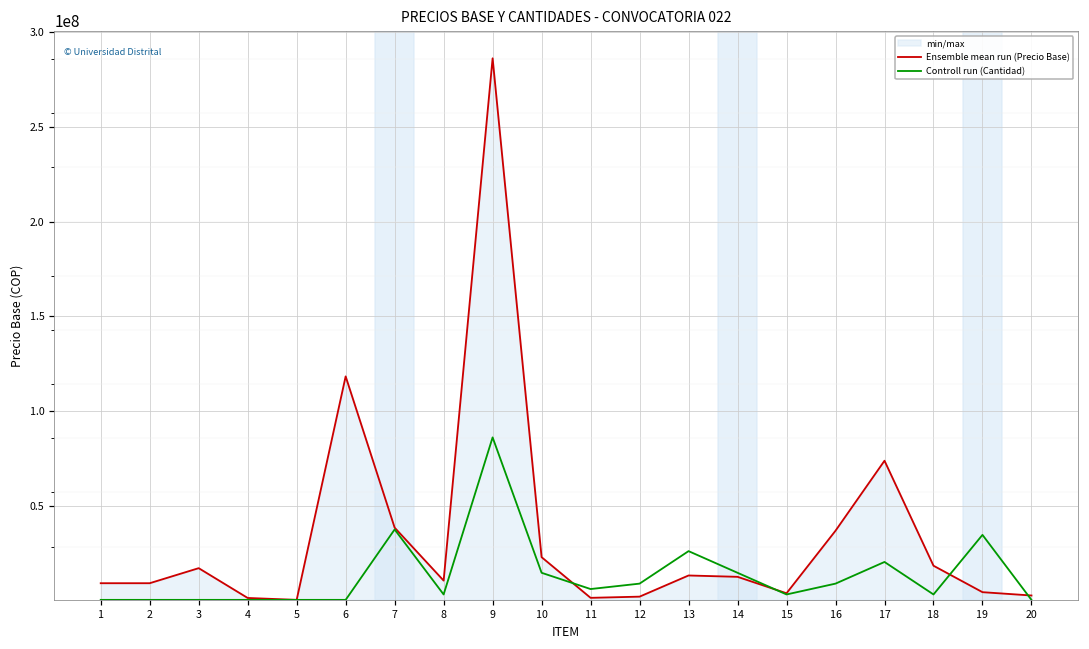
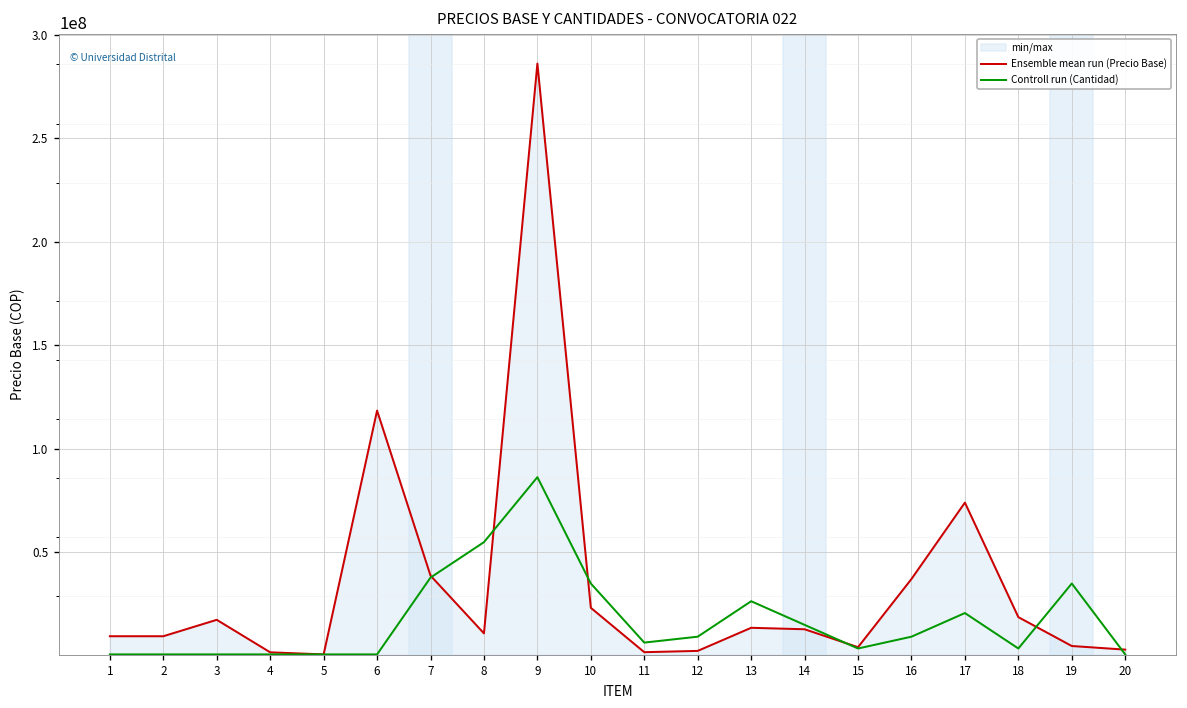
  {
    "min/max": {
      "1": 9000000,
      "2": 9000000,
      "3": 17000000,
      "6": 118000000,
      "8": 11000000,
      "9": 286000000,
      "10": 23000000,
      "11": 2000000,
      "12": 2000000,
      "13": 13000000,
      "16": 37000000,
      "17": 74000000,
      "18": 18000000,
      "20": 3000000
    },
    "Controll run (Cantidad)": {
      "1": 0,
      "2": 0,
      "3": 0,
      "6": 0,
-     "8": 3000000,
+     "8": 55000000,
      "9": 86000000,
-     "10": 15000000,
+     "10": 35000000,
      "11": 6000000,
      "12": 9000000,
      "13": 26000000,
      "16": 9000000,
      "17": 20000000,
      "18": 3000000,
      "20": 0
    }
  }
